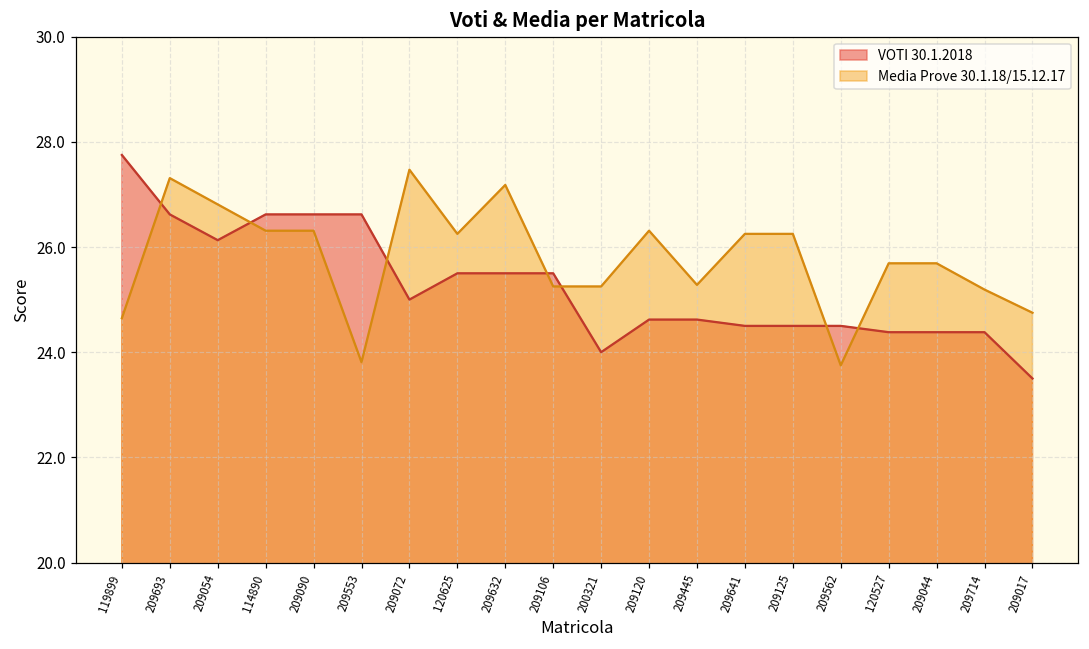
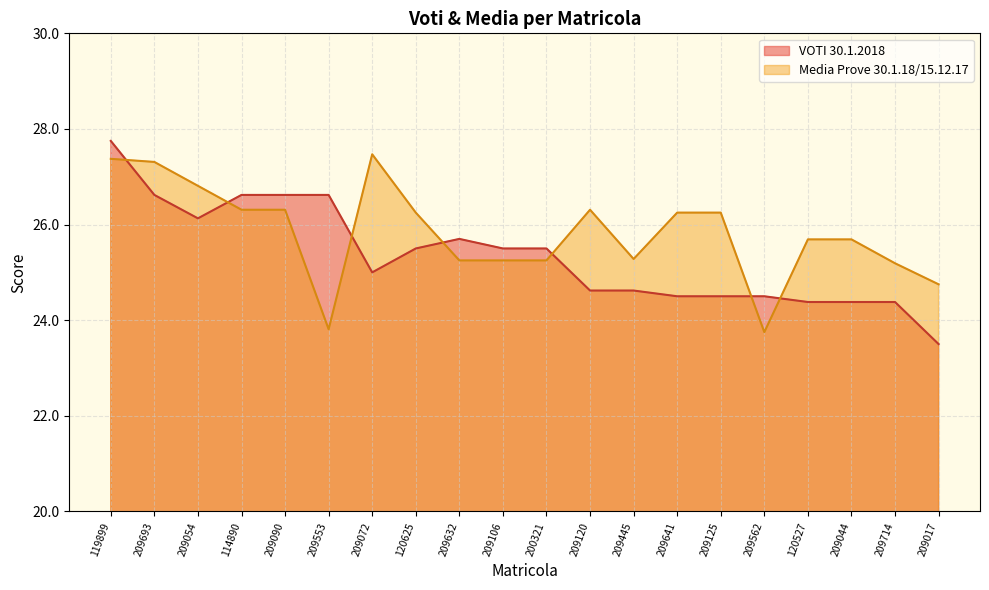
  {
    "VOTI 30.1.2018": {
      "119899": 27.8,
      "209693": 26.6,
      "209054": 26.1,
      "114890": 26.6,
      "209090": 26.6,
      "209553": 26.6,
      "209072": 25.0,
      "120625": 25.5,
-     "209632": 25.5,
+     "209632": 25.7,
      "209106": 25.5,
-     "200321": 24.0,
+     "200321": 25.5,
      "209120": 24.6,
      "209445": 24.6,
      "209641": 24.5,
      "209125": 24.5,
      "209562": 24.5,
      "120527": 24.4,
      "209044": 24.4,
      "209714": 24.4,
      "209017": 23.5
    },
    "Media Prove 30.1.18/15.12.17": {
-     "119899": 24.6,
+     "119899": 27.4,
      "209693": 27.3,
      "209054": 26.8,
      "114890": 26.3,
      "209090": 26.3,
      "209553": 23.8,
      "209072": 27.5,
      "120625": 26.3,
-     "209632": 27.2,
+     "209632": 25.3,
      "209106": 25.3,
      "200321": 25.3,
      "209120": 26.3,
      "209445": 25.3,
      "209641": 26.3,
      "209125": 26.3,
      "209562": 23.8,
      "120527": 25.7,
      "209044": 25.7,
      "209714": 25.2,
      "209017": 24.8
    }
  }
